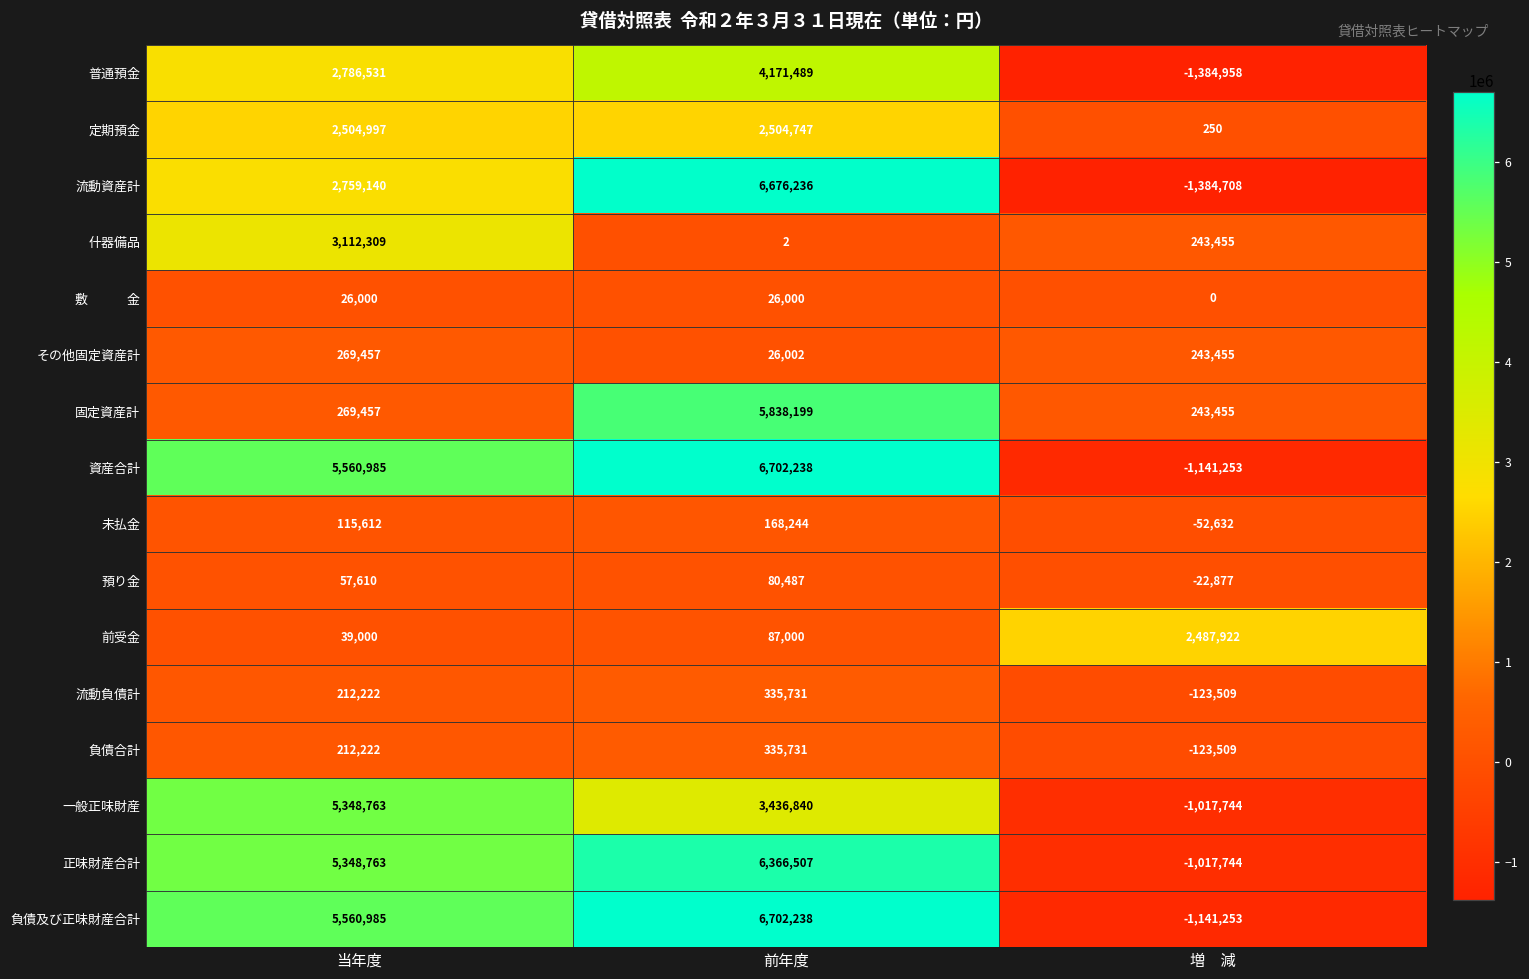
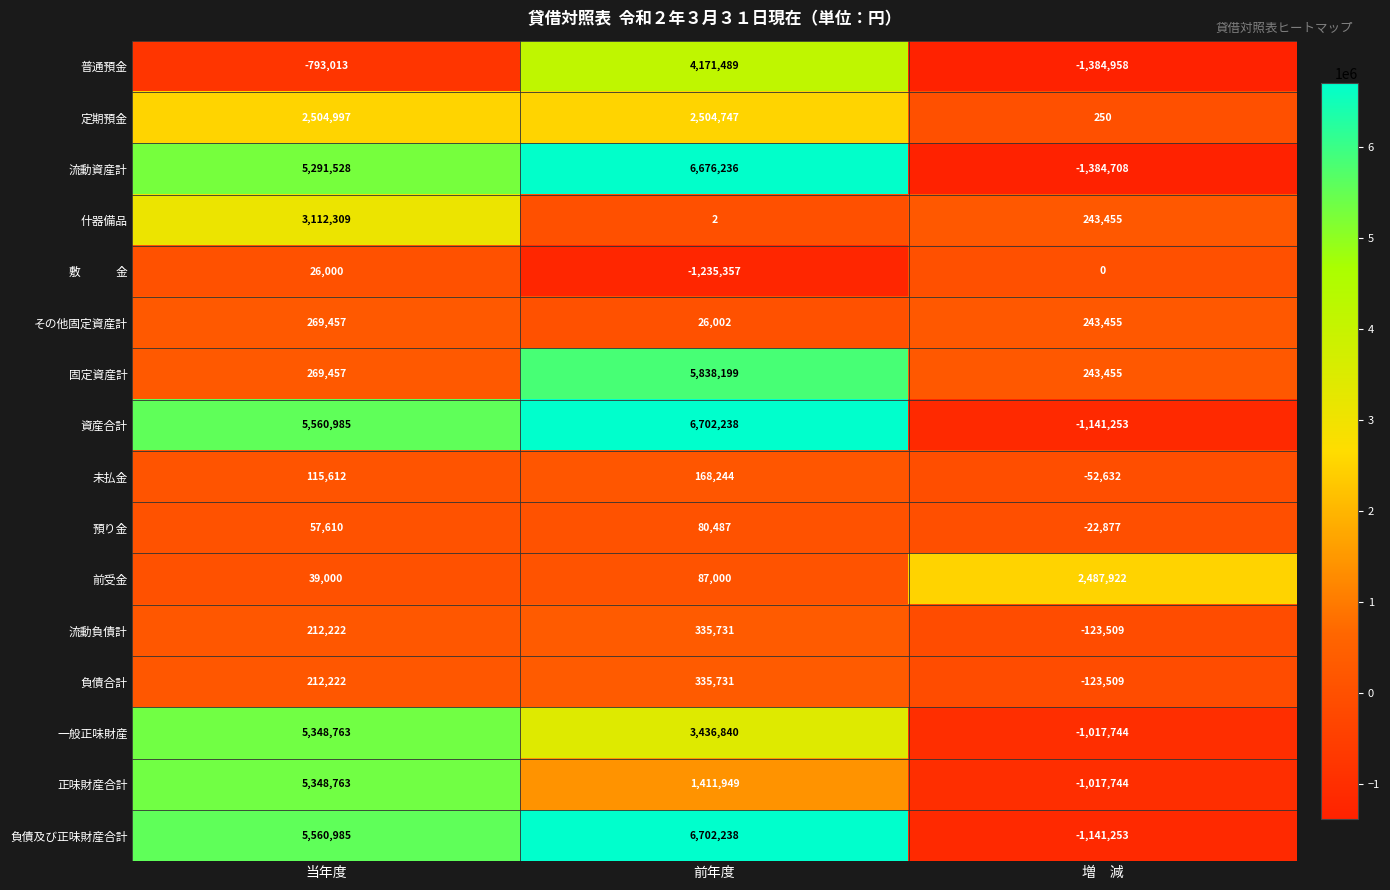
  {
    "普通預金": {
-     "当年度": "2,786,531",
+     "当年度": "-793,013",
      "前年度": "4,171,489",
      "増 減": "-1,384,958"
    },
    "定期預金": {
      "当年度": "2,504,997",
      "前年度": "2,504,747",
      "増 減": "250"
    },
    "流動資産計": {
-     "当年度": "2,759,140",
+     "当年度": "5,291,528",
      "前年度": "6,676,236",
      "増 減": "-1,384,708"
    },
    "什器備品": {
      "当年度": "3,112,309",
      "前年度": "2",
      "増 減": "243,455"
    },
    "敷 金": {
      "当年度": "26,000",
-     "前年度": "26,000",
+     "前年度": "-1,235,357",
      "増 減": "0"
    },
    "その他固定資産計": {
      "当年度": "269,457",
      "前年度": "26,002",
      "増 減": "243,455"
    },
    "固定資産計": {
      "当年度": "269,457",
      "前年度": "5,838,199",
      "増 減": "243,455"
    },
    "資産合計": {
      "当年度": "5,560,985",
      "前年度": "6,702,238",
      "増 減": "-1,141,253"
    },
    "未払金": {
      "当年度": "115,612",
      "前年度": "168,244",
      "増 減": "-52,632"
    },
    "預り金": {
      "当年度": "57,610",
      "前年度": "80,487",
      "増 減": "-22,877"
    },
    "前受金": {
      "当年度": "39,000",
      "前年度": "87,000",
      "増 減": "2,487,922"
    },
    "流動負債計": {
      "当年度": "212,222",
      "前年度": "335,731",
      "増 減": "-123,509"
    },
    "負債合計": {
      "当年度": "212,222",
      "前年度": "335,731",
      "増 減": "-123,509"
    },
    "一般正味財産": {
      "当年度": "5,348,763",
      "前年度": "3,436,840",
      "増 減": "-1,017,744"
    },
    "正味財産合計": {
      "当年度": "5,348,763",
-     "前年度": "6,366,507",
+     "前年度": "1,411,949",
      "増 減": "-1,017,744"
    },
    "負債及び正味財産合計": {
      "当年度": "5,560,985",
      "前年度": "6,702,238",
      "増 減": "-1,141,253"
    }
  }
